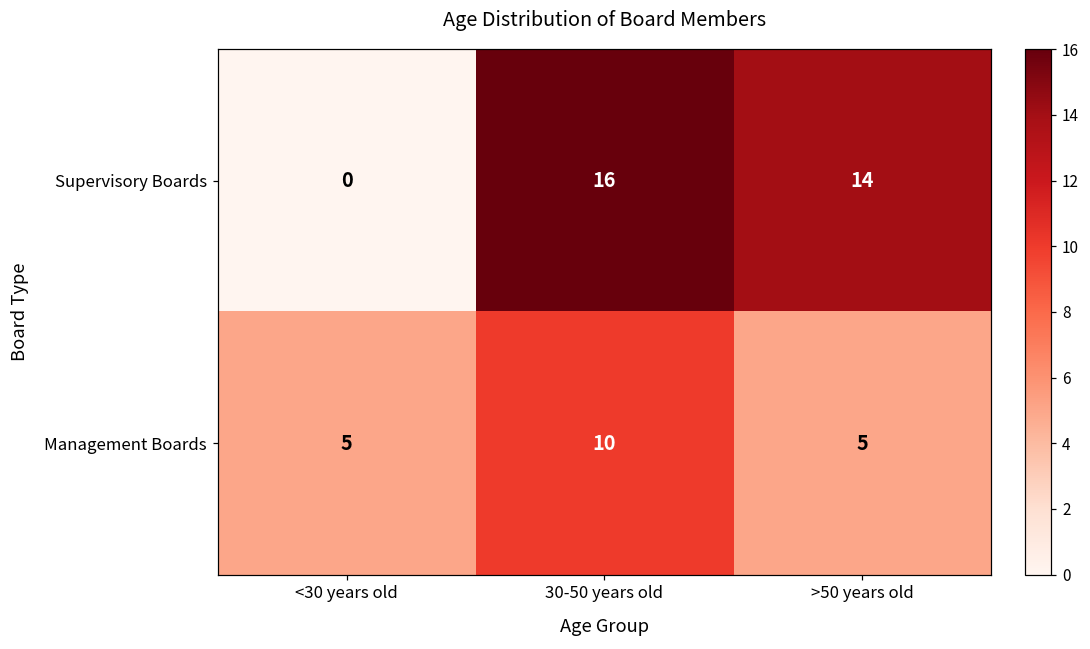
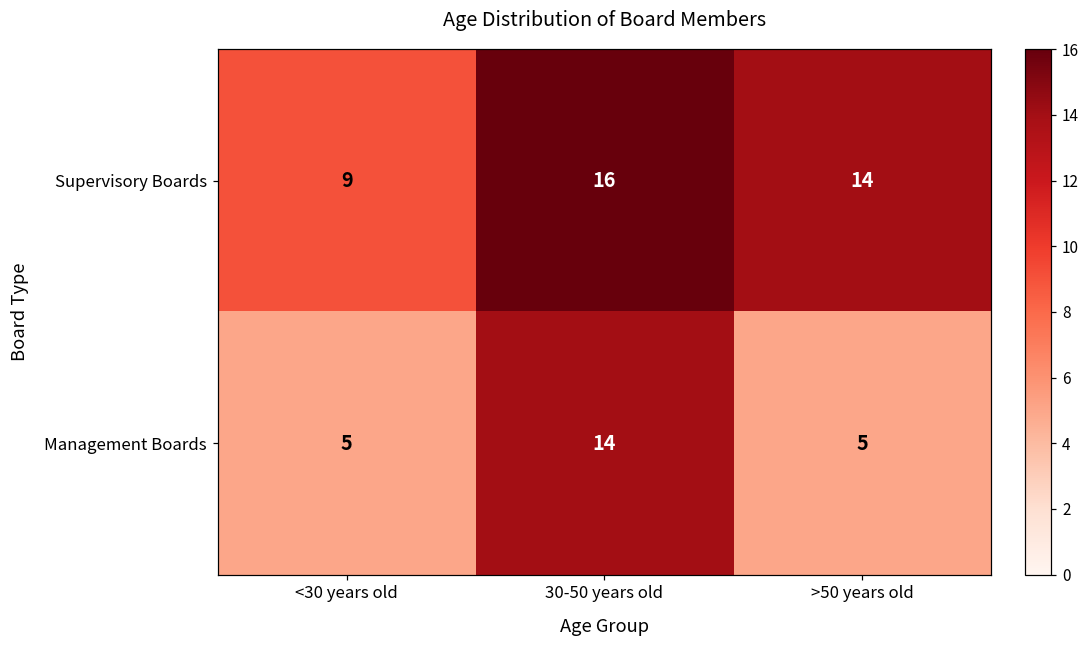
  {
    "Supervisory Boards": {
-     "<30 years old": 0,
+     "<30 years old": 9,
      "30-50 years old": 16,
      ">50 years old": 14
    },
    "Management Boards": {
      "<30 years old": 5,
-     "30-50 years old": 10,
+     "30-50 years old": 14,
      ">50 years old": 5
    }
  }
